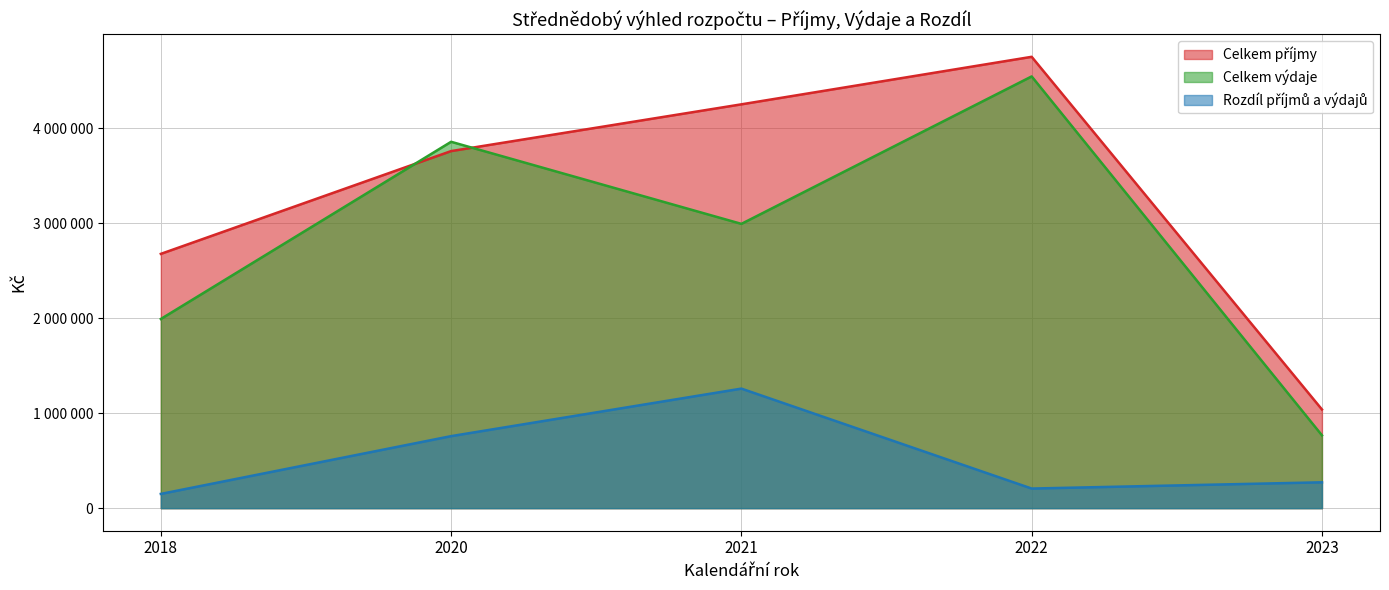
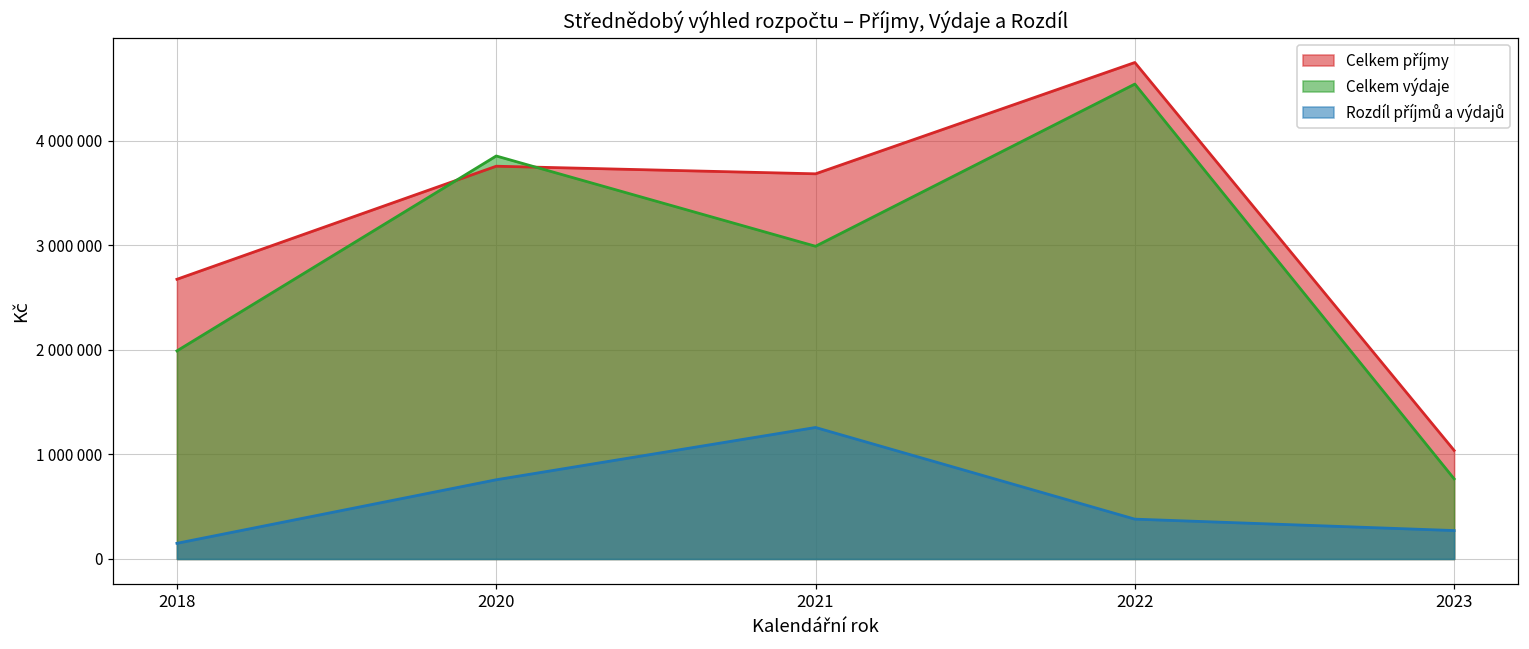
  {
    "Celkem příjmy": {
      "2018": 2700000,
      "2020": 3800000,
-     "2021": 4300000,
+     "2021": 3700000,
      "2022": 4800000,
      "2023": 1000000
    },
    "Celkem výdaje": {
      "2018": 2000000,
      "2020": 3900000,
      "2021": 3000000,
      "2022": 4500000,
      "2023": 800000
    },
    "Rozdíl příjmů a výdajů": {
      "2018": 100000,
      "2020": 800000,
      "2021": 1300000,
-     "2022": 200000,
+     "2022": 400000,
      "2023": 300000
    }
  }
